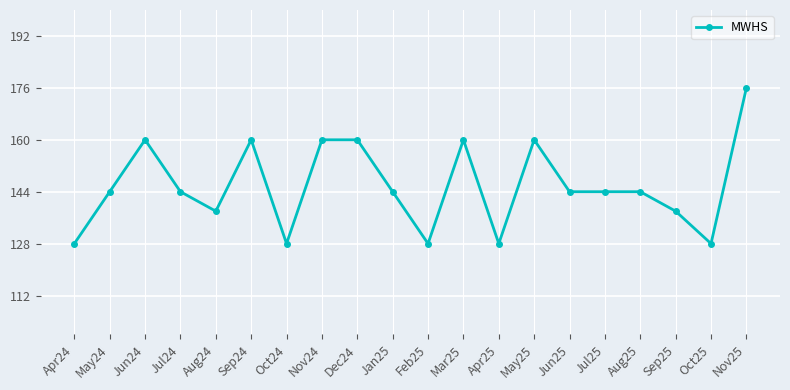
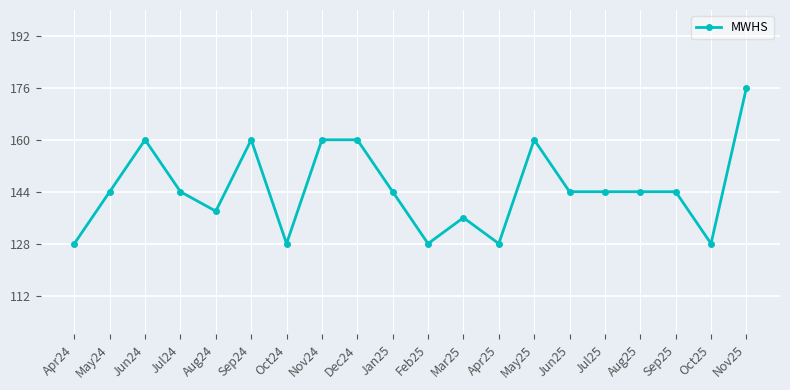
  {
    "Apr24": 128,
    "May24": 144,
    "Jun24": 160,
    "Jul24": 144,
    "Aug24": 138,
    "Sep24": 160,
    "Oct24": 128,
    "Nov24": 160,
    "Dec24": 160,
    "Jan25": 144,
    "Feb25": 128,
-   "Mar25": 160,
+   "Mar25": 136,
    "Apr25": 128,
    "May25": 160,
    "Jun25": 144,
    "Jul25": 144,
    "Aug25": 144,
-   "Sep25": 138,
+   "Sep25": 144,
    "Oct25": 128,
    "Nov25": 176
  }
